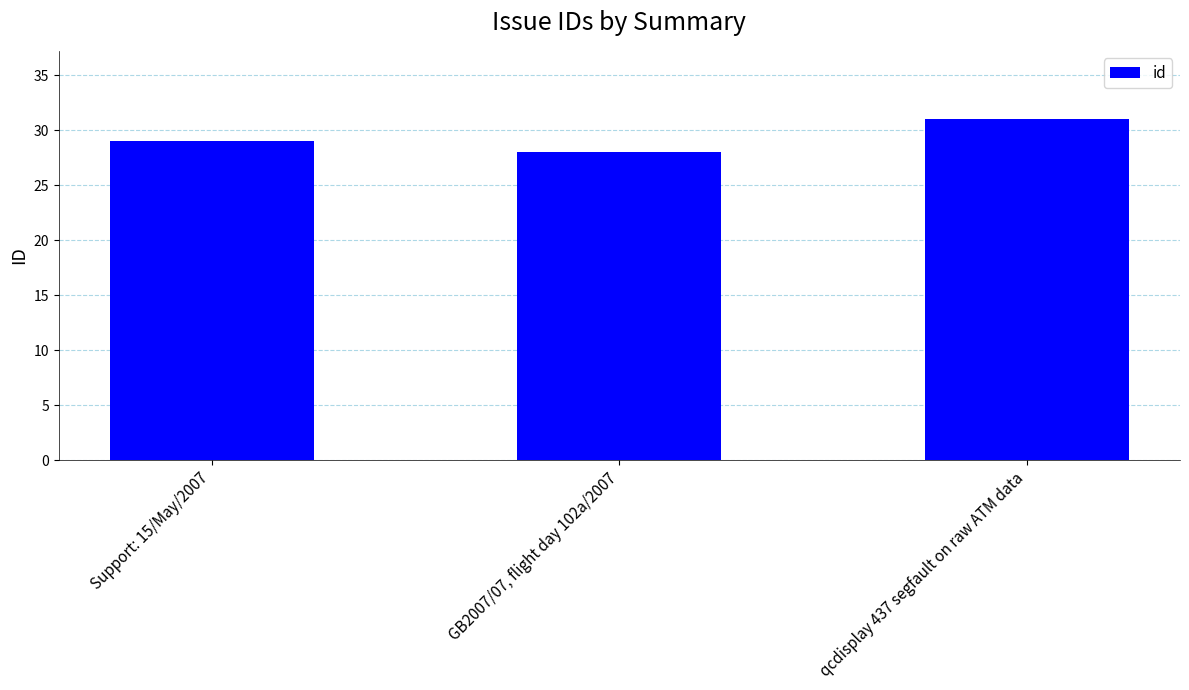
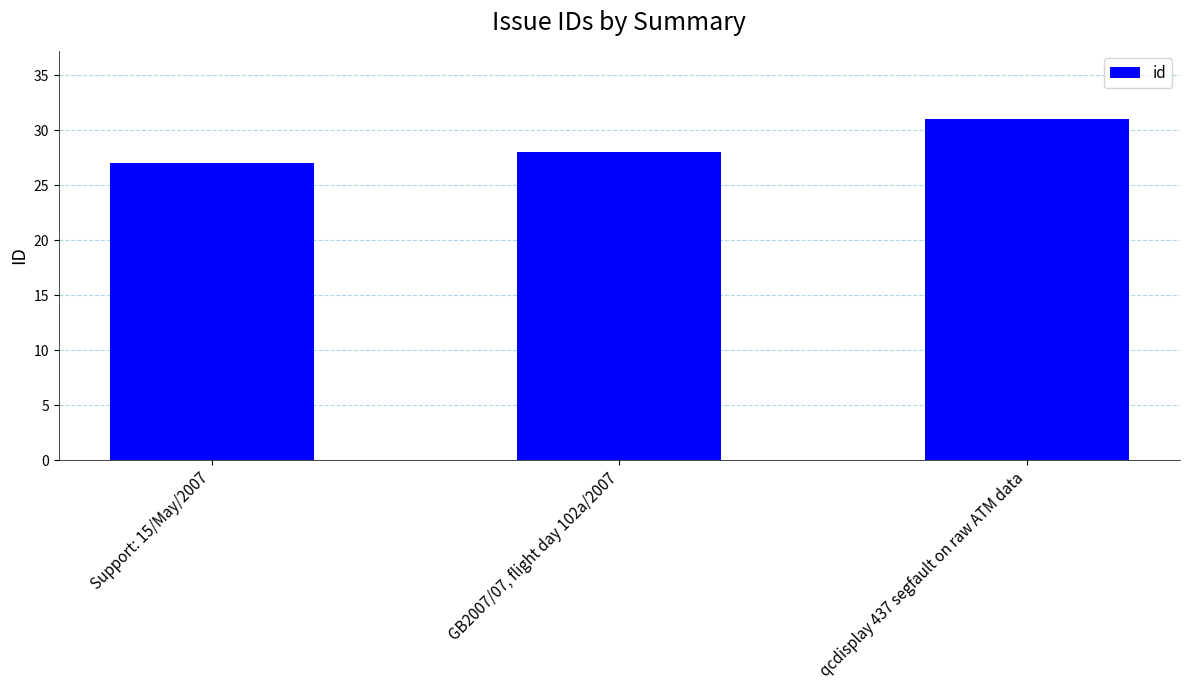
  {
-   "Support: 15/May/2007": 29,
+   "Support: 15/May/2007": 27,
    "GB2007/07, flight day 102a/2007": 28,
    "qcdisplay 437 segfault on raw ATM data": 31
  }
